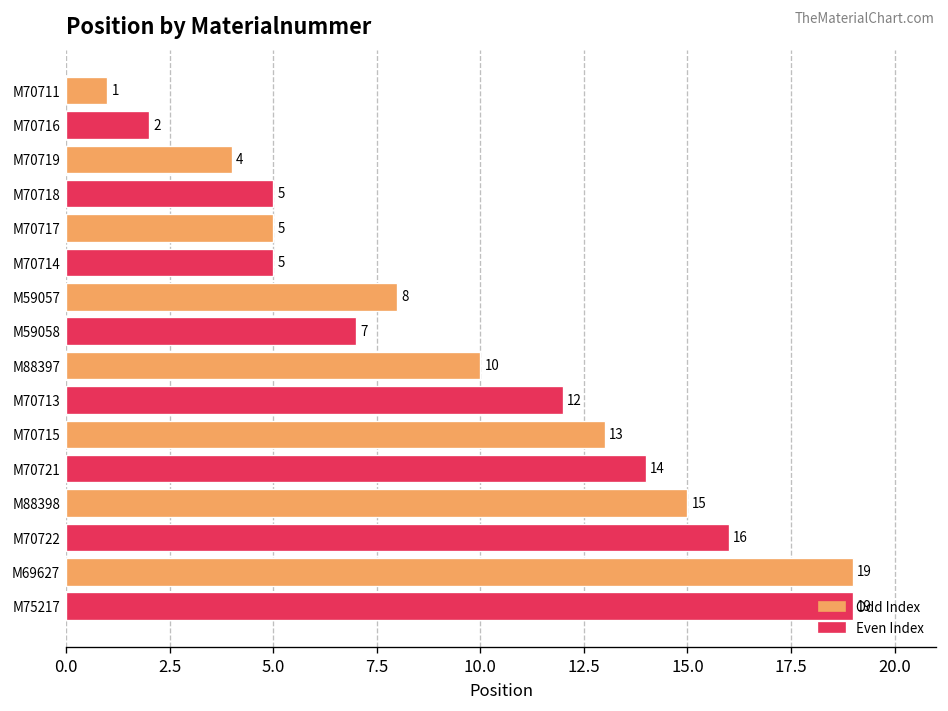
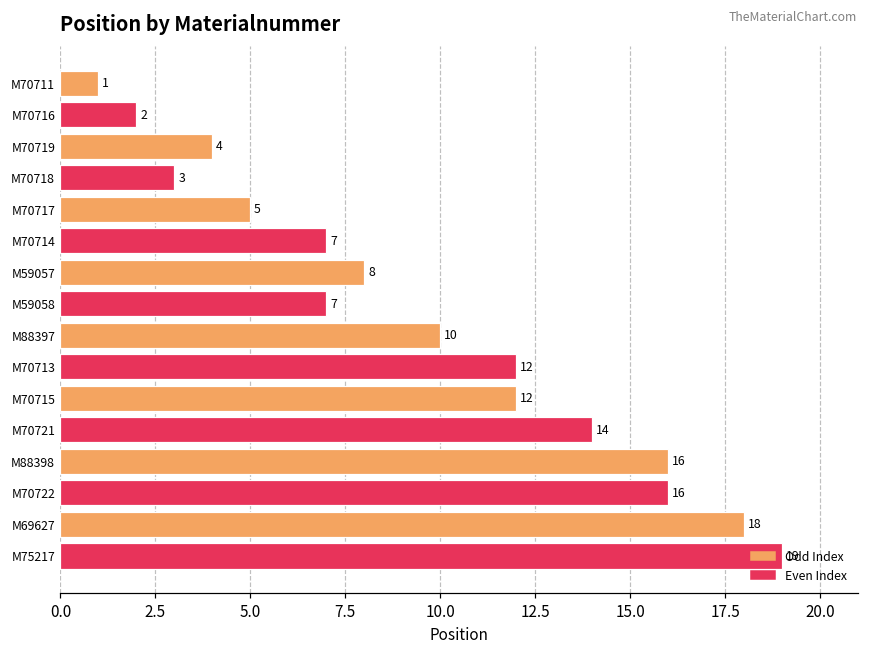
  {
    "M70711": 1,
    "M70716": 2,
    "M70719": 4,
-   "M70718": 5,
+   "M70718": 3,
    "M70717": 5,
-   "M70714": 5,
+   "M70714": 7,
    "M59057": 8,
    "M59058": 7,
    "M88397": 10,
    "M70713": 12,
-   "M70715": 13,
+   "M70715": 12,
    "M70721": 14,
-   "M88398": 15,
+   "M88398": 16,
    "M70722": 16,
-   "M69627": 19,
+   "M69627": 18,
    "M75217": 19
  }
